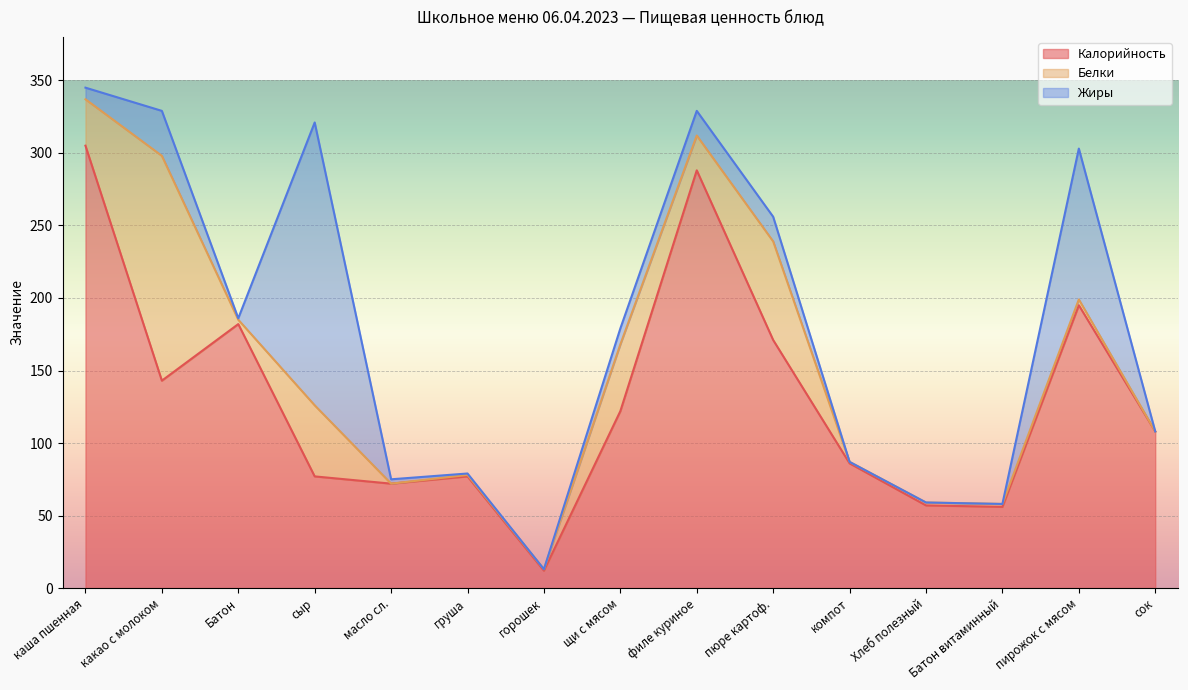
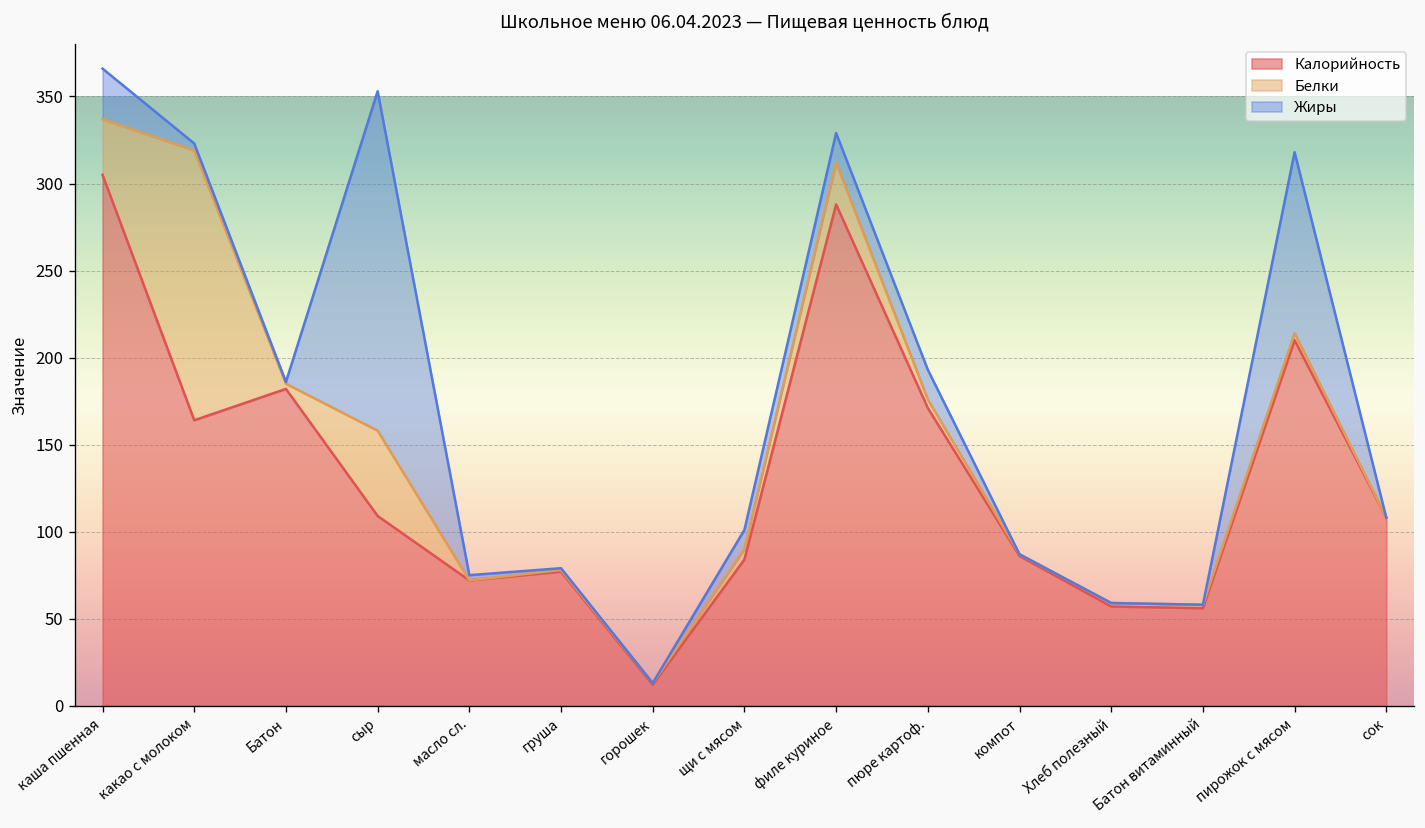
  {
    "Калорийность": {
      "каша пшенная": 305,
-     "какао с молоком": 143,
+     "какао с молоком": 164,
      "Батон": 182,
-     "сыр": 77,
-     "щи с мясом": 122,
+     "сыр": 109,
+     "щи с мясом": 84,
      "филе куриное": 288,
      "пюре картоф.": 171,
      "Хлеб полезный": 57,
      "Батон витаминный": 56,
-     "пирожок с мясом": 195
+     "пирожок с мясом": 210
    },
    "Белки": {
      "каша пшенная": 32,
      "какао с молоком": 155,
      "сыр": 49,
-     "щи с мясом": 46,
+     "щи с мясом": 6,
      "филе куриное": 24,
-     "пюре картоф.": 68,
+     "пюре картоф.": 5,
      "пирожок с мясом": 4
    },
    "Жиры": {
-     "каша пшенная": 8,
-     "какао с молоком": 31,
+     "каша пшенная": 29,
+     "какао с молоком": 4,
      "сыр": 195,
      "масло сл.": 3,
      "щи с мясом": 11,
      "филе куриное": 17,
      "пюре картоф.": 17,
      "пирожок с мясом": 104
    }
  }
